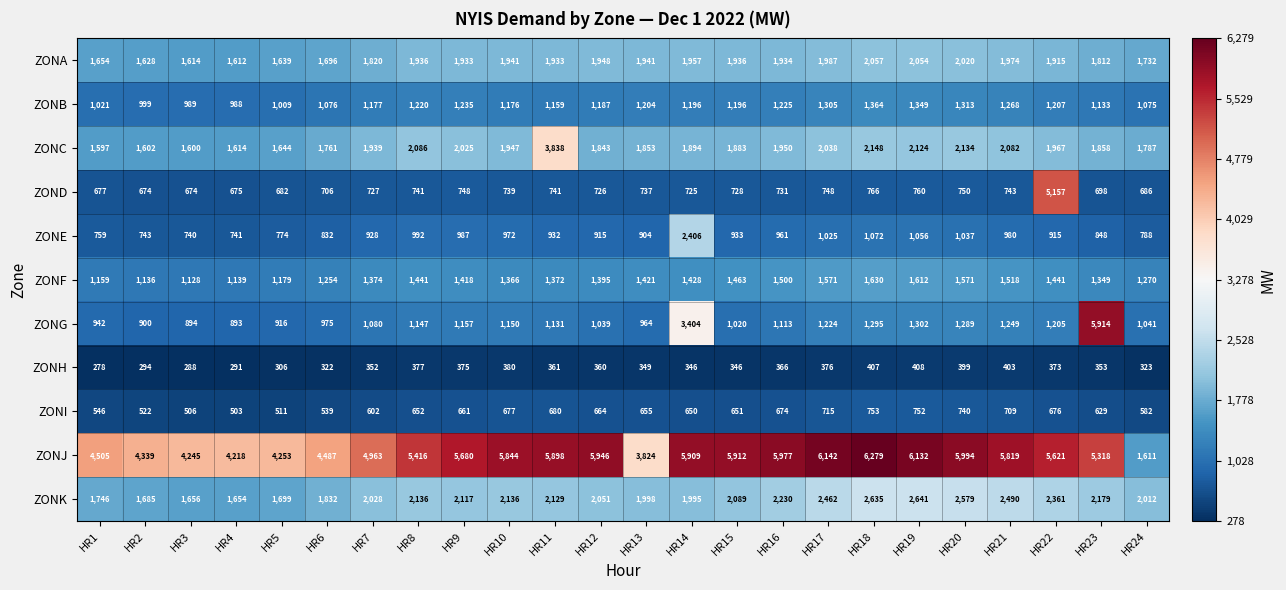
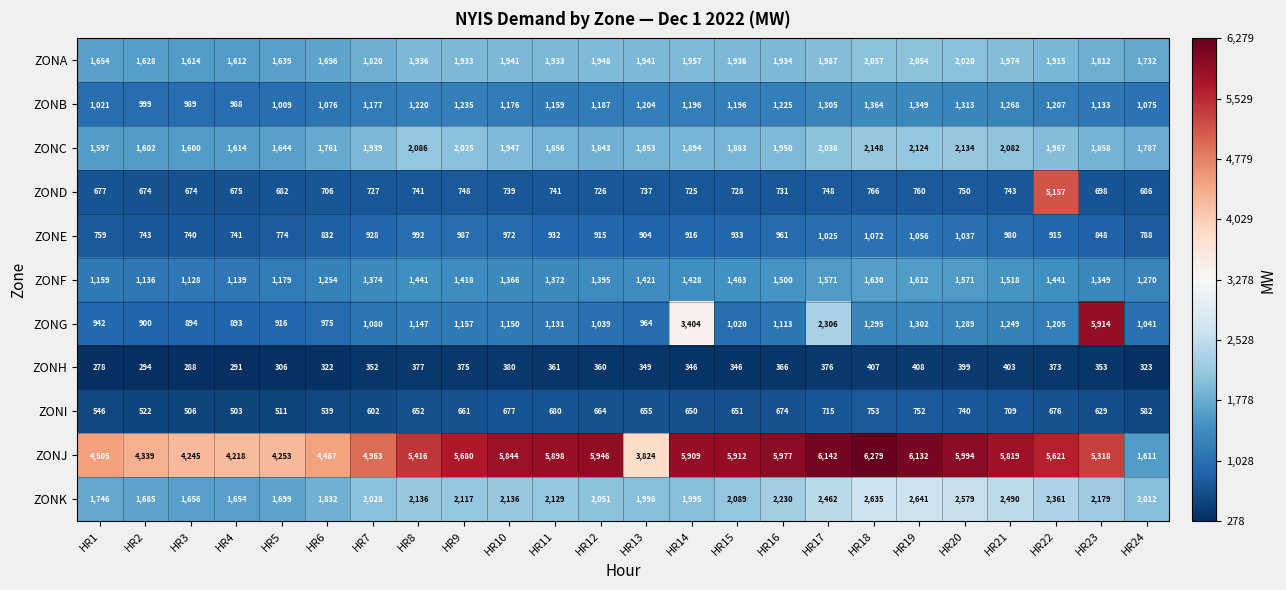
  {
    "ZONC": {
      "HR1": "1,597",
      "HR2": "1,602",
      "HR3": "1,600",
      "HR4": "1,614",
      "HR5": "1,644",
      "HR6": "1,761",
      "HR7": "1,939",
      "HR8": "2,086",
      "HR9": "2,025",
      "HR10": "1,947",
-     "HR11": "3,838",
+     "HR11": "1,856",
      "HR12": "1,843",
      "HR13": "1,853",
      "HR14": "1,894",
      "HR15": "1,883",
      "HR16": "1,950",
      "HR17": "2,038",
      "HR18": "2,148",
      "HR19": "2,124",
      "HR20": "2,134",
      "HR21": "2,082",
      "HR22": "1,967",
      "HR23": "1,858",
      "HR24": "1,787"
    },
    "ZONE": {
      "HR1": "759",
      "HR2": "743",
      "HR3": "740",
      "HR4": "741",
      "HR5": "774",
      "HR6": "832",
      "HR7": "928",
      "HR8": "992",
      "HR9": "987",
      "HR10": "972",
      "HR11": "932",
      "HR12": "915",
      "HR13": "904",
-     "HR14": "2,406",
+     "HR14": "916",
      "HR15": "933",
      "HR16": "961",
      "HR17": "1,025",
      "HR18": "1,072",
      "HR19": "1,056",
      "HR20": "1,037",
      "HR21": "980",
      "HR22": "915",
      "HR23": "848",
      "HR24": "788"
    },
    "ZONG": {
      "HR1": "942",
      "HR2": "900",
      "HR3": "894",
      "HR4": "893",
      "HR5": "916",
      "HR6": "975",
      "HR7": "1,080",
      "HR8": "1,147",
      "HR9": "1,157",
      "HR10": "1,150",
      "HR11": "1,131",
      "HR12": "1,039",
      "HR13": "964",
      "HR14": "3,404",
      "HR15": "1,020",
      "HR16": "1,113",
-     "HR17": "1,224",
+     "HR17": "2,306",
      "HR18": "1,295",
      "HR19": "1,302",
      "HR20": "1,289",
      "HR21": "1,249",
      "HR22": "1,205",
      "HR23": "5,914",
      "HR24": "1,041"
    }
  }
